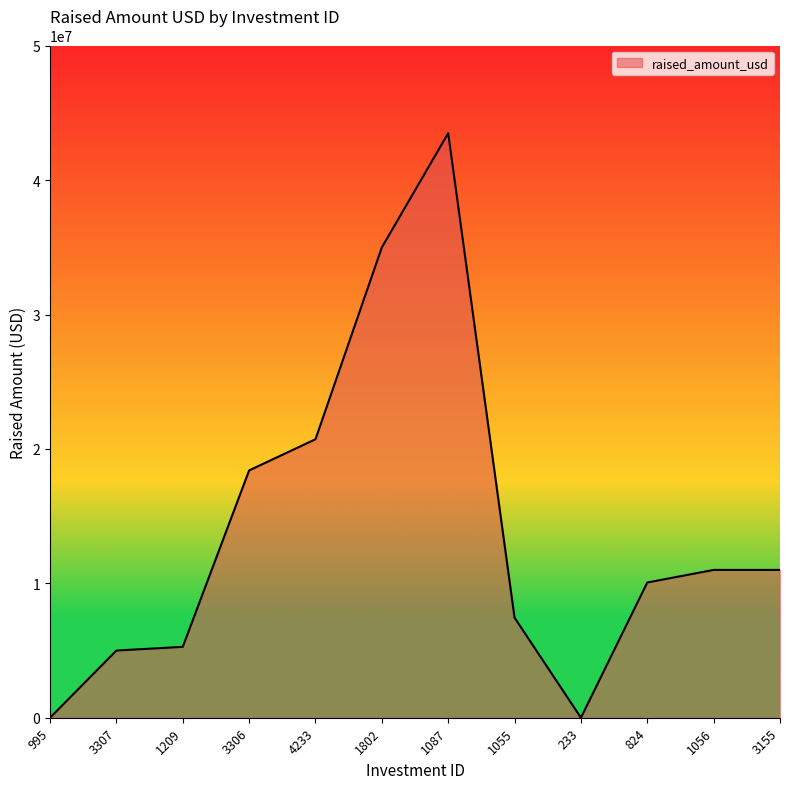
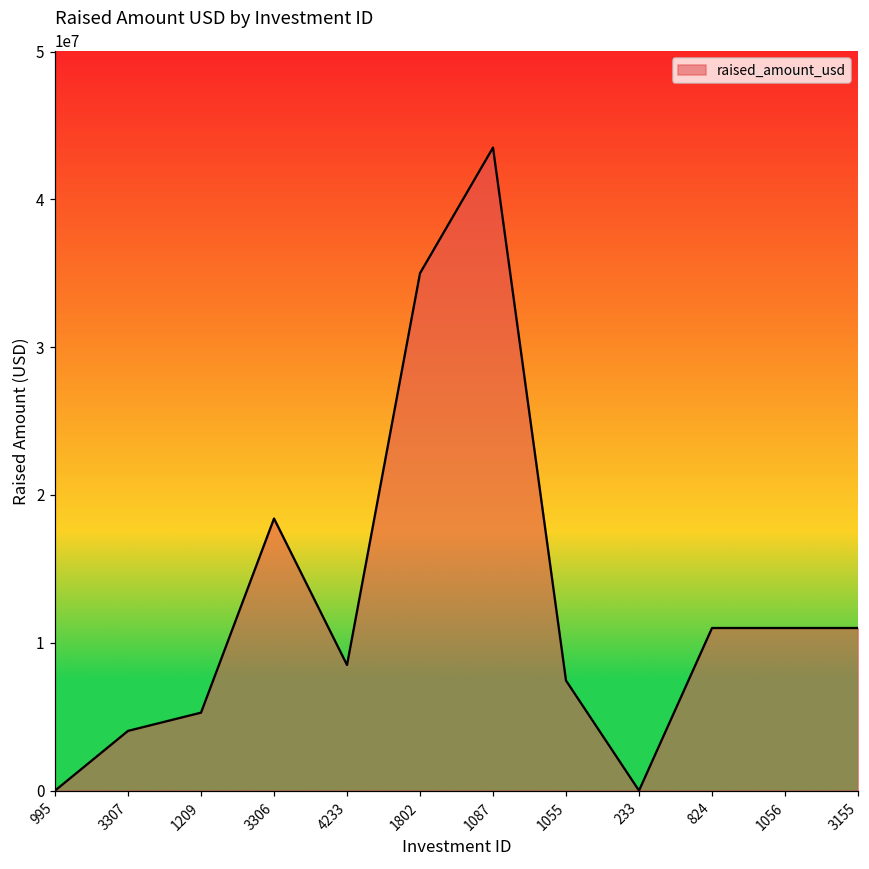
  {
    "995": 0,
-   "3307": 5000000,
+   "3307": 4000000,
    "1209": 5300000,
    "3306": 18400000,
-   "4233": 20700000,
+   "4233": 8500000,
    "1802": 35000000,
    "1087": 43500000,
    "1055": 7400000,
    "233": 0,
-   "824": 10100000,
+   "824": 11000000,
    "1056": 11000000,
    "3155": 11000000
  }
